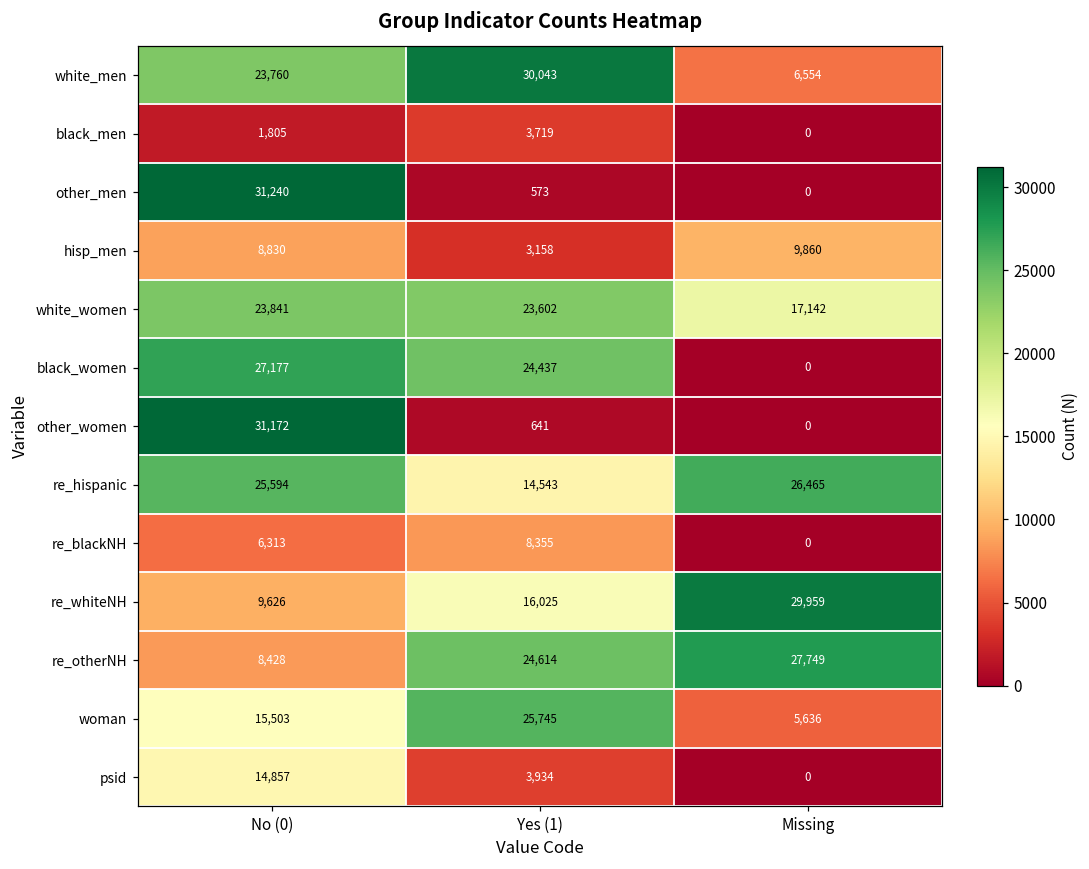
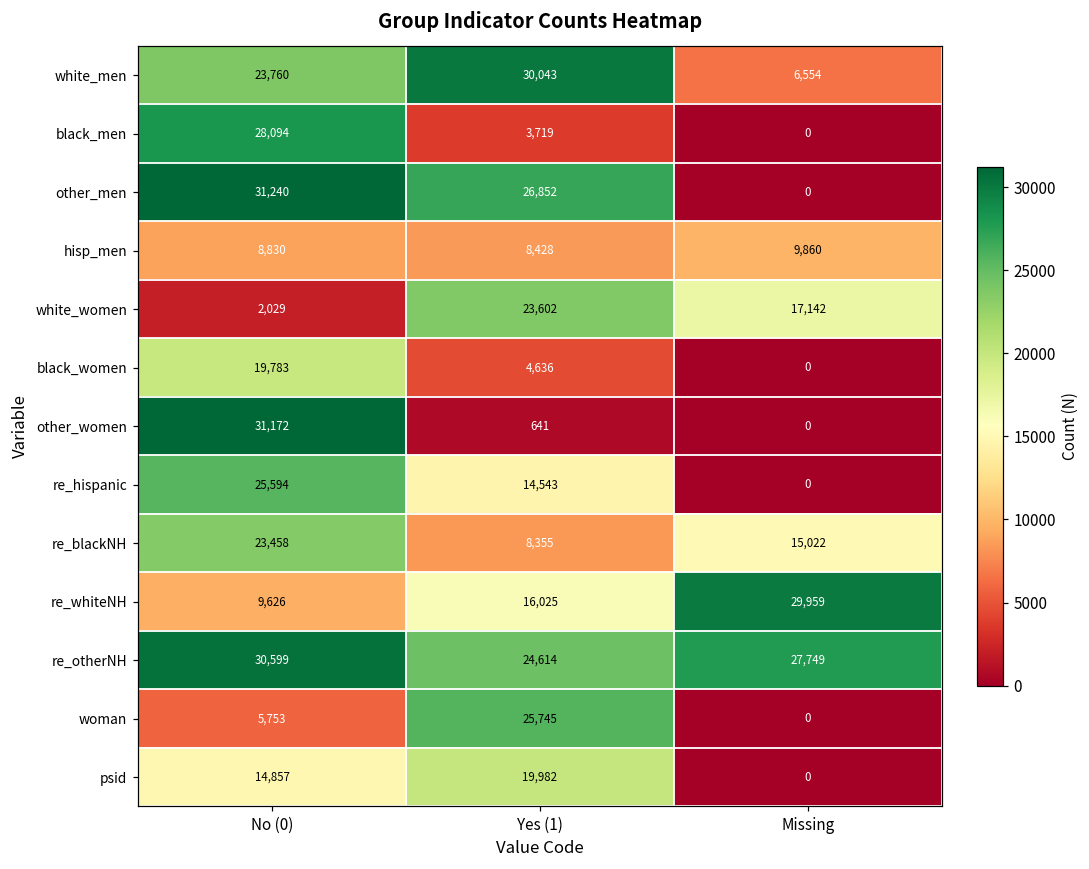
  {
    "white_men": {
      "No (0)": "23,760",
      "Yes (1)": "30,043",
      "Missing": "6,554"
    },
    "black_men": {
-     "No (0)": "1,805",
+     "No (0)": "28,094",
      "Yes (1)": "3,719",
      "Missing": "0"
    },
    "other_men": {
      "No (0)": "31,240",
-     "Yes (1)": "573",
+     "Yes (1)": "26,852",
      "Missing": "0"
    },
    "hisp_men": {
      "No (0)": "8,830",
-     "Yes (1)": "3,158",
+     "Yes (1)": "8,428",
      "Missing": "9,860"
    },
    "white_women": {
-     "No (0)": "23,841",
+     "No (0)": "2,029",
      "Yes (1)": "23,602",
      "Missing": "17,142"
    },
    "black_women": {
-     "No (0)": "27,177",
-     "Yes (1)": "24,437",
+     "No (0)": "19,783",
+     "Yes (1)": "4,636",
      "Missing": "0"
    },
    "other_women": {
      "No (0)": "31,172",
      "Yes (1)": "641",
      "Missing": "0"
    },
    "re_hispanic": {
      "No (0)": "25,594",
      "Yes (1)": "14,543",
-     "Missing": "26,465"
+     "Missing": "0"
    },
    "re_blackNH": {
-     "No (0)": "6,313",
+     "No (0)": "23,458",
      "Yes (1)": "8,355",
-     "Missing": "0"
+     "Missing": "15,022"
    },
    "re_whiteNH": {
      "No (0)": "9,626",
      "Yes (1)": "16,025",
      "Missing": "29,959"
    },
    "re_otherNH": {
-     "No (0)": "8,428",
+     "No (0)": "30,599",
      "Yes (1)": "24,614",
      "Missing": "27,749"
    },
    "woman": {
-     "No (0)": "15,503",
+     "No (0)": "5,753",
      "Yes (1)": "25,745",
-     "Missing": "5,636"
+     "Missing": "0"
    },
    "psid": {
      "No (0)": "14,857",
-     "Yes (1)": "3,934",
+     "Yes (1)": "19,982",
      "Missing": "0"
    }
  }
